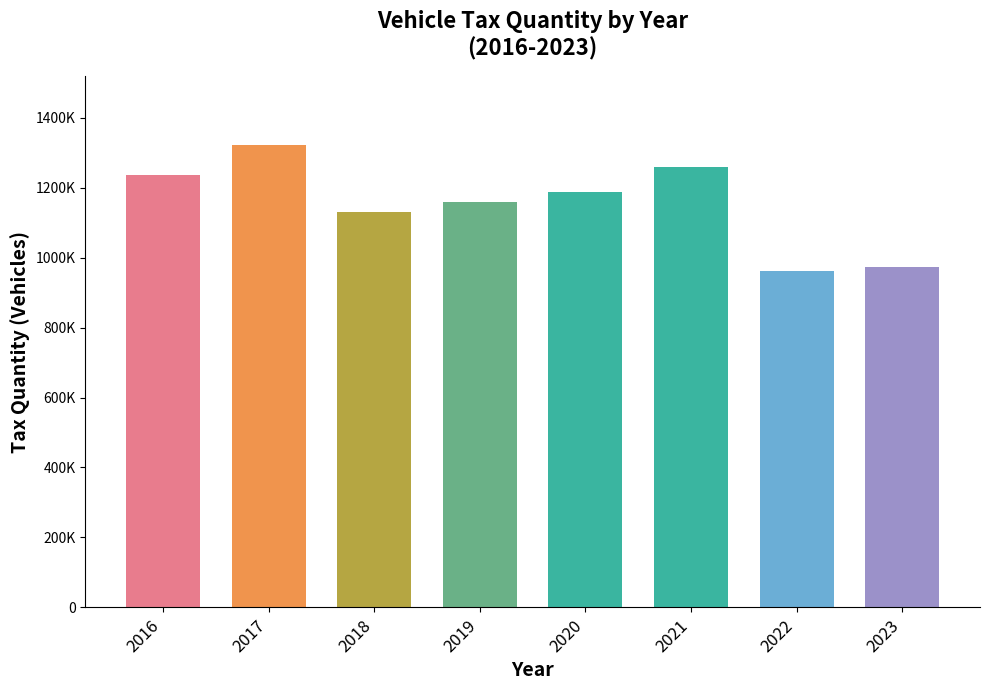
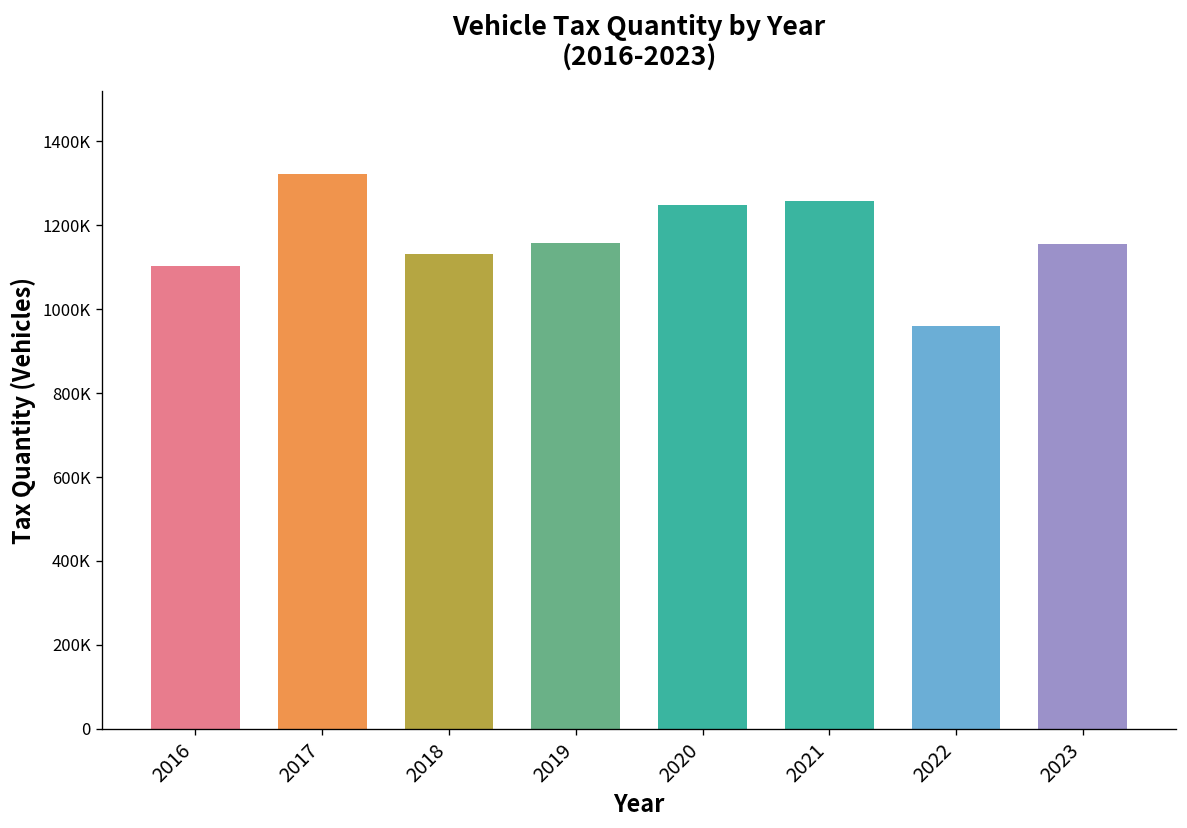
  {
-   "2016": 1240000,
+   "2016": 1100000,
    "2017": 1320000,
    "2018": 1130000,
    "2019": 1160000,
-   "2020": 1190000,
+   "2020": 1250000,
    "2021": 1260000,
    "2022": 960000,
-   "2023": 970000
+   "2023": 1150000
  }
